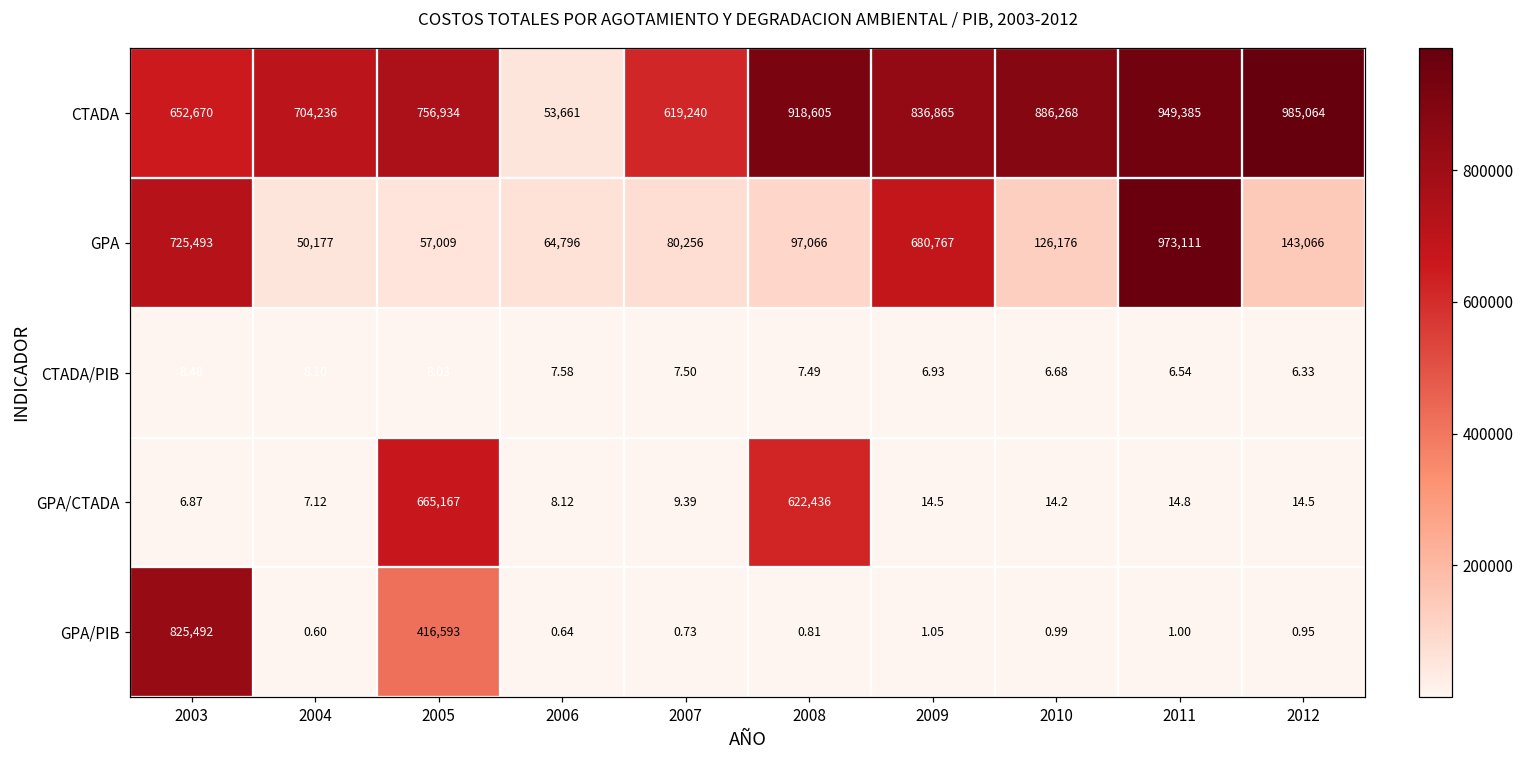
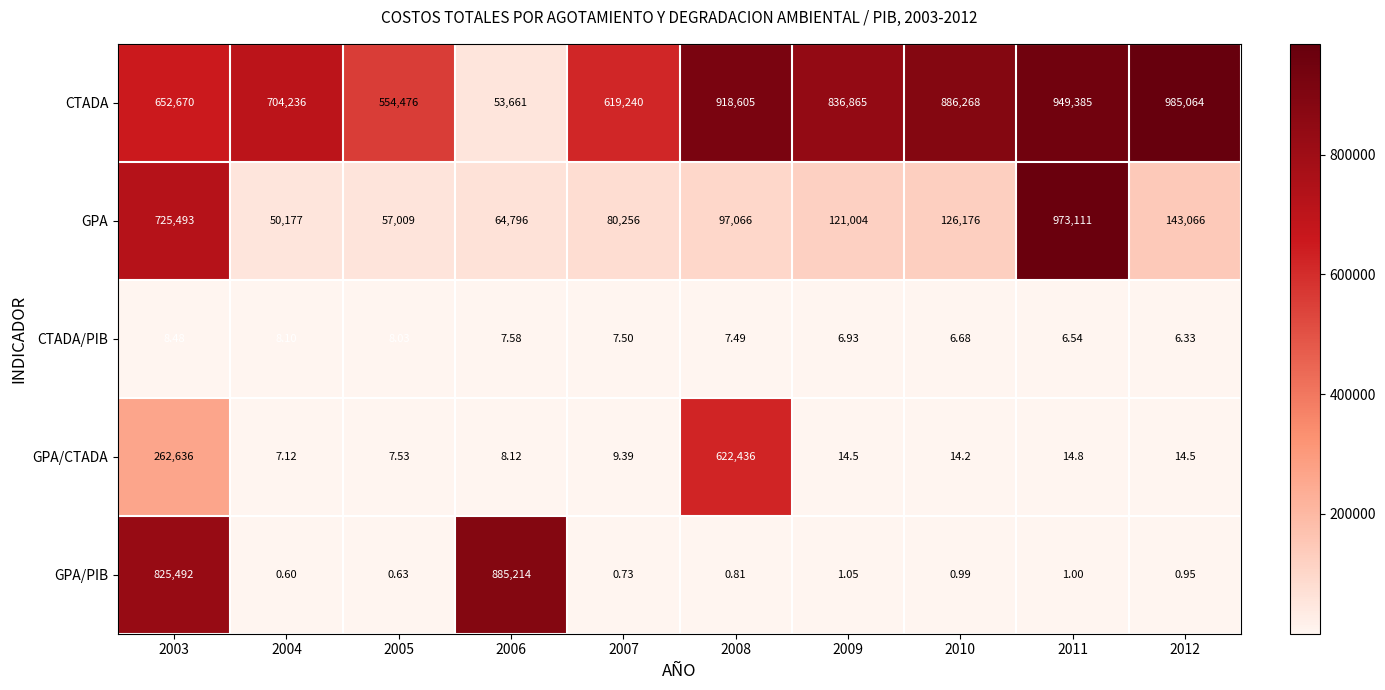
  {
    "CTADA": {
      "2003": "652,670",
      "2004": "704,236",
-     "2005": "756,934",
+     "2005": "554,476",
      "2006": "53,661",
      "2007": "619,240",
      "2008": "918,605",
      "2009": "836,865",
      "2010": "886,268",
      "2011": "949,385",
      "2012": "985,064"
    },
    "GPA": {
      "2003": "725,493",
      "2004": "50,177",
      "2005": "57,009",
      "2006": "64,796",
      "2007": "80,256",
      "2008": "97,066",
-     "2009": "680,767",
+     "2009": "121,004",
      "2010": "126,176",
      "2011": "973,111",
      "2012": "143,066"
    },
    "CTADA/PIB": {
      "2006": "7.58",
      "2007": "7.50",
      "2008": "7.49",
      "2009": "6.93",
      "2010": "6.68",
      "2011": "6.54",
      "2012": "6.33"
    },
    "GPA/CTADA": {
-     "2003": "6.87",
+     "2003": "262,636",
      "2004": "7.12",
-     "2005": "665,167",
+     "2005": "7.53",
      "2006": "8.12",
      "2007": "9.39",
      "2008": "622,436",
      "2009": "14.5",
      "2010": "14.2",
      "2011": "14.8",
      "2012": "14.5"
    },
    "GPA/PIB": {
      "2003": "825,492",
      "2004": "0.60",
-     "2005": "416,593",
-     "2006": "0.64",
+     "2005": "0.63",
+     "2006": "885,214",
      "2007": "0.73",
      "2008": "0.81",
      "2009": "1.05",
      "2010": "0.99",
      "2011": "1.00",
      "2012": "0.95"
    }
  }
